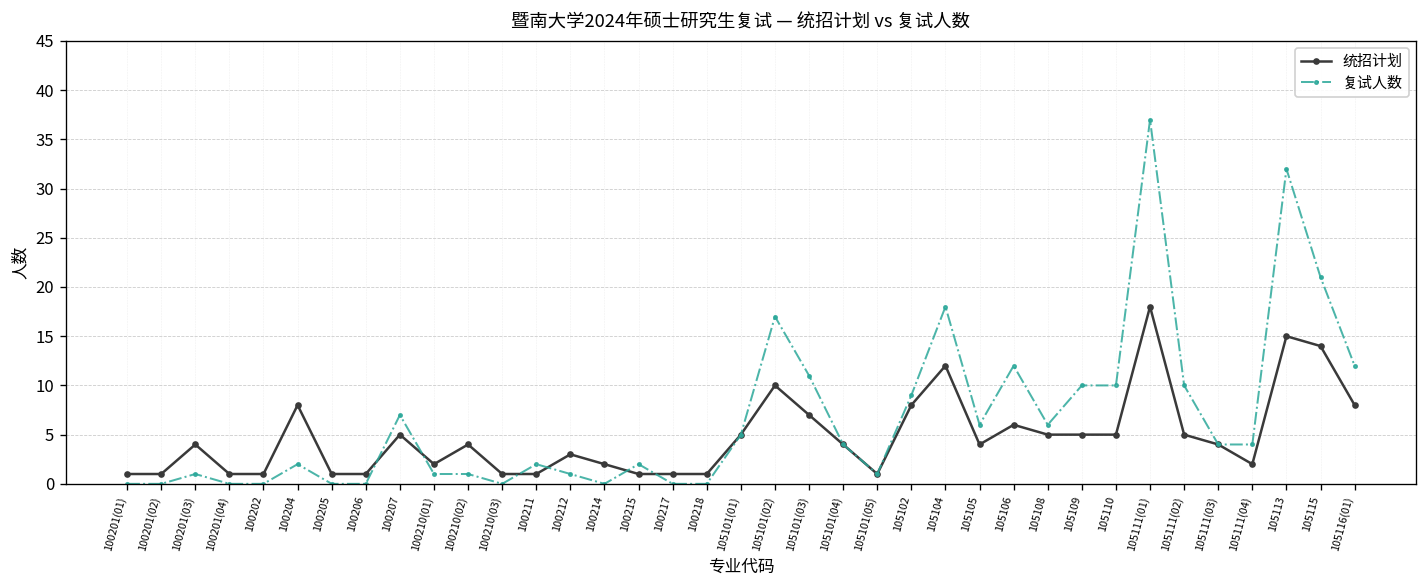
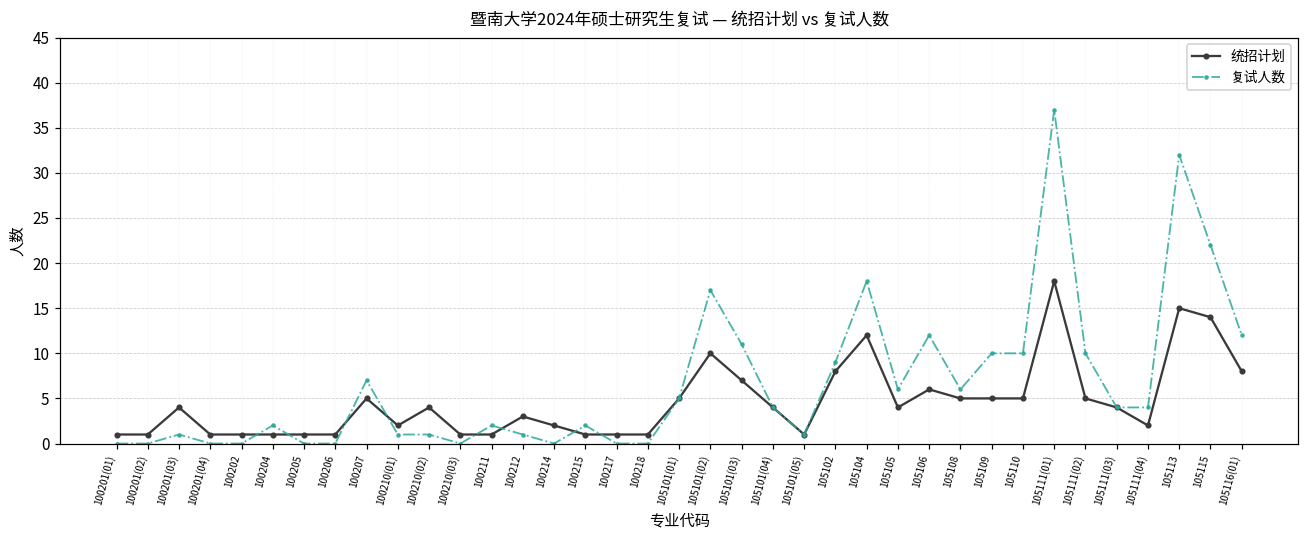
  {
    "统招计划": {
      "100201(01)": 1,
      "100201(02)": 1,
      "100201(03)": 4,
      "100201(04)": 1,
      "100202": 1,
-     "100204": 8,
+     "100204": 1,
      "100205": 1,
      "100206": 1,
      "100207": 5,
      "100210(01)": 2,
      "100210(02)": 4,
      "100210(03)": 1,
      "100211": 1,
      "100212": 3,
      "100214": 2,
      "100215": 1,
      "100217": 1,
      "100218": 1,
      "105101(02)": 10,
      "105101(03)": 7,
      "105102": 8,
      "105104": 12,
      "105105": 4,
      "105106": 6,
      "105108": 5,
      "105109": 5,
      "105110": 5,
      "105111(01)": 18,
      "105111(02)": 5,
      "105111(04)": 2,
      "105113": 15,
      "105115": 14,
      "105116(01)": 8
    },
    "复试人数": {
      "100201(01)": 0,
      "100201(02)": 0,
      "100201(03)": 1,
      "100201(04)": 0,
      "100202": 0,
      "100204": 2,
      "100205": 0,
      "100206": 0,
      "100207": 7,
      "100210(01)": 1,
      "100210(02)": 1,
      "100210(03)": 0,
      "100211": 2,
      "100212": 1,
      "100214": 0,
      "100215": 2,
      "100217": 0,
      "100218": 0,
      "105101(02)": 17,
      "105101(03)": 11,
      "105102": 9,
      "105104": 18,
      "105105": 6,
      "105106": 12,
      "105108": 6,
      "105109": 10,
      "105110": 10,
      "105111(01)": 37,
      "105111(02)": 10,
      "105111(04)": 4,
      "105113": 32,
-     "105115": 21,
+     "105115": 22,
      "105116(01)": 12
    }
  }
